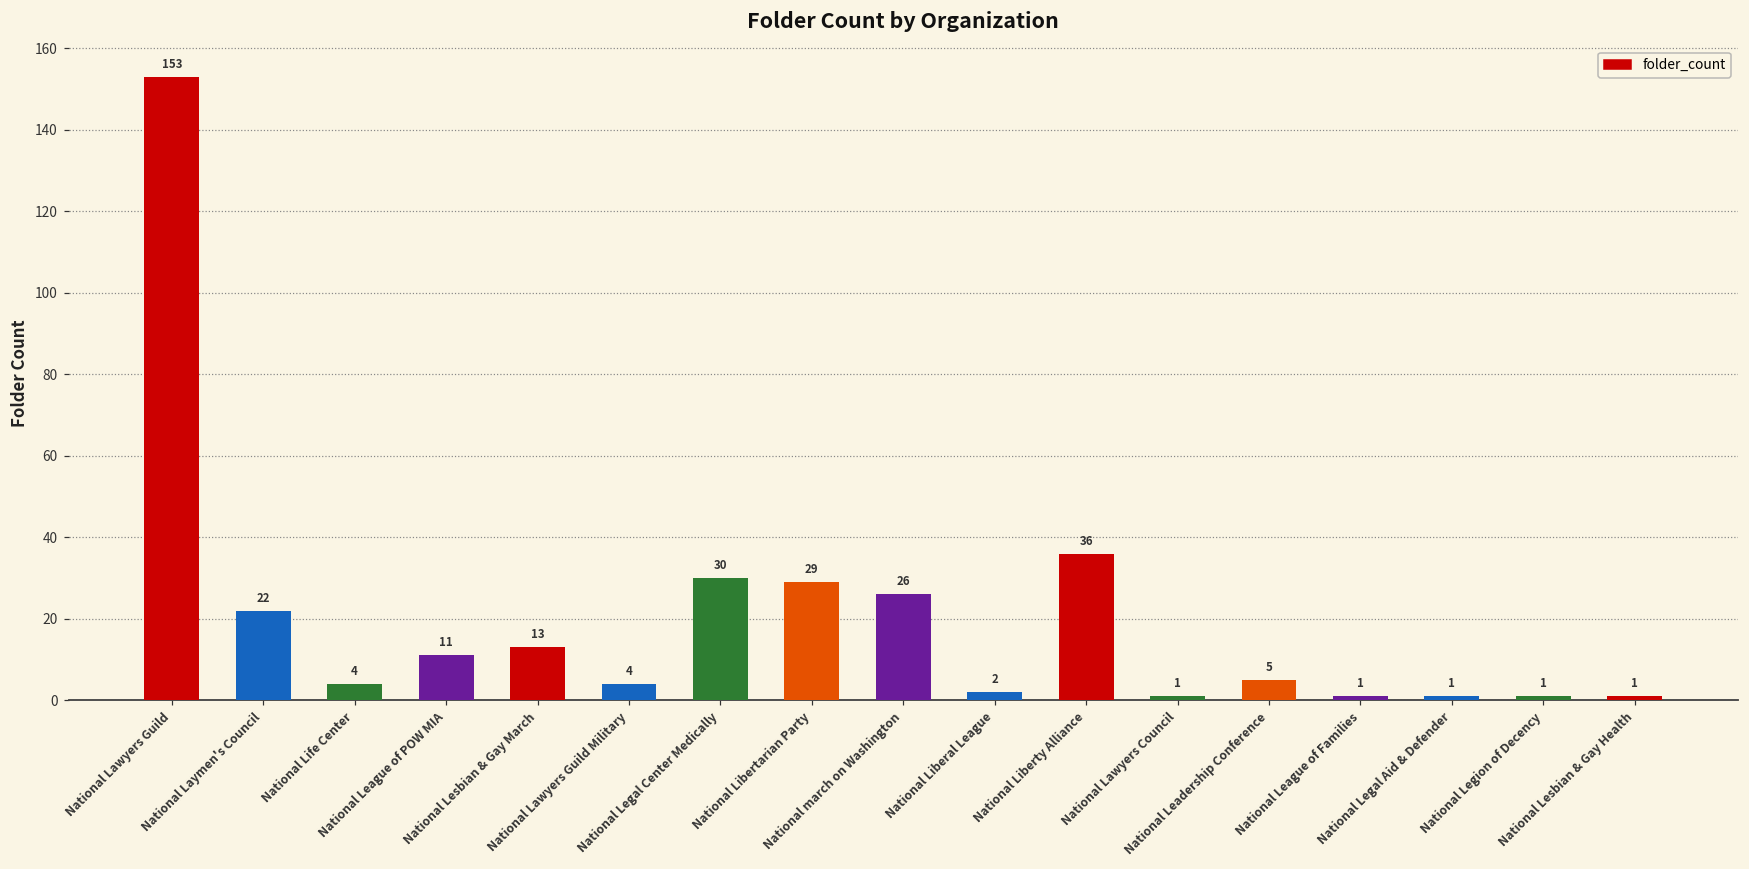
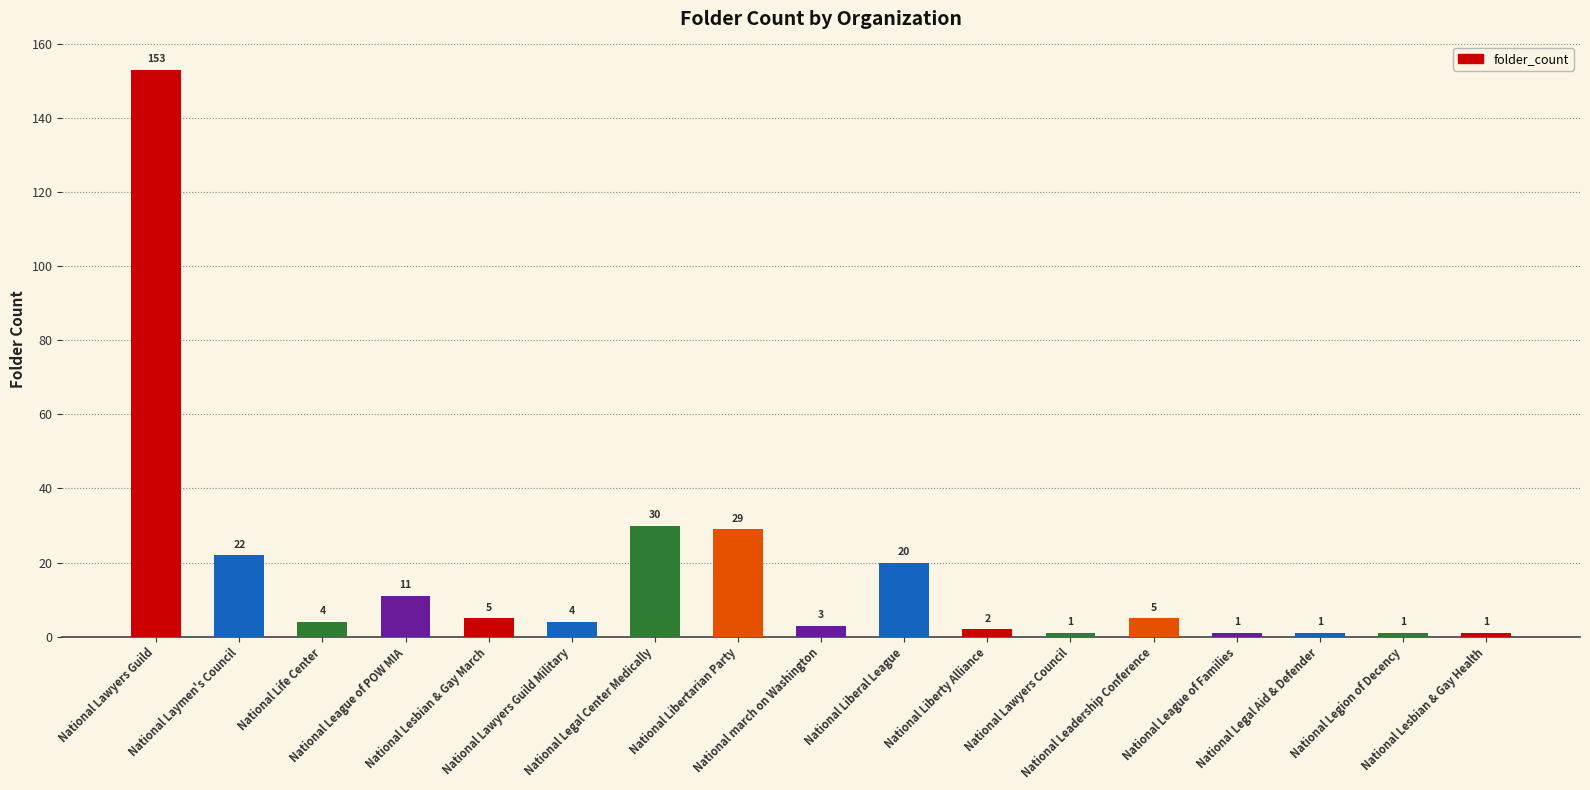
  {
    "National Lawyers Guild": 153,
    "National Laymen's Council": 22,
    "National Life Center": 4,
    "National League of POW MIA": 11,
-   "National Lesbian & Gay March": 13,
+   "National Lesbian & Gay March": 5,
    "National Lawyers Guild Military": 4,
    "National Legal Center Medically": 30,
    "National Libertarian Party": 29,
-   "National march on Washington": 26,
-   "National Liberal League": 2,
-   "National Liberty Alliance": 36,
+   "National march on Washington": 3,
+   "National Liberal League": 20,
+   "National Liberty Alliance": 2,
    "National Lawyers Council": 1,
    "National Leadership Conference": 5,
    "National League of Families": 1,
    "National Legal Aid & Defender": 1,
    "National Legion of Decency": 1,
    "National Lesbian & Gay Health": 1
  }
